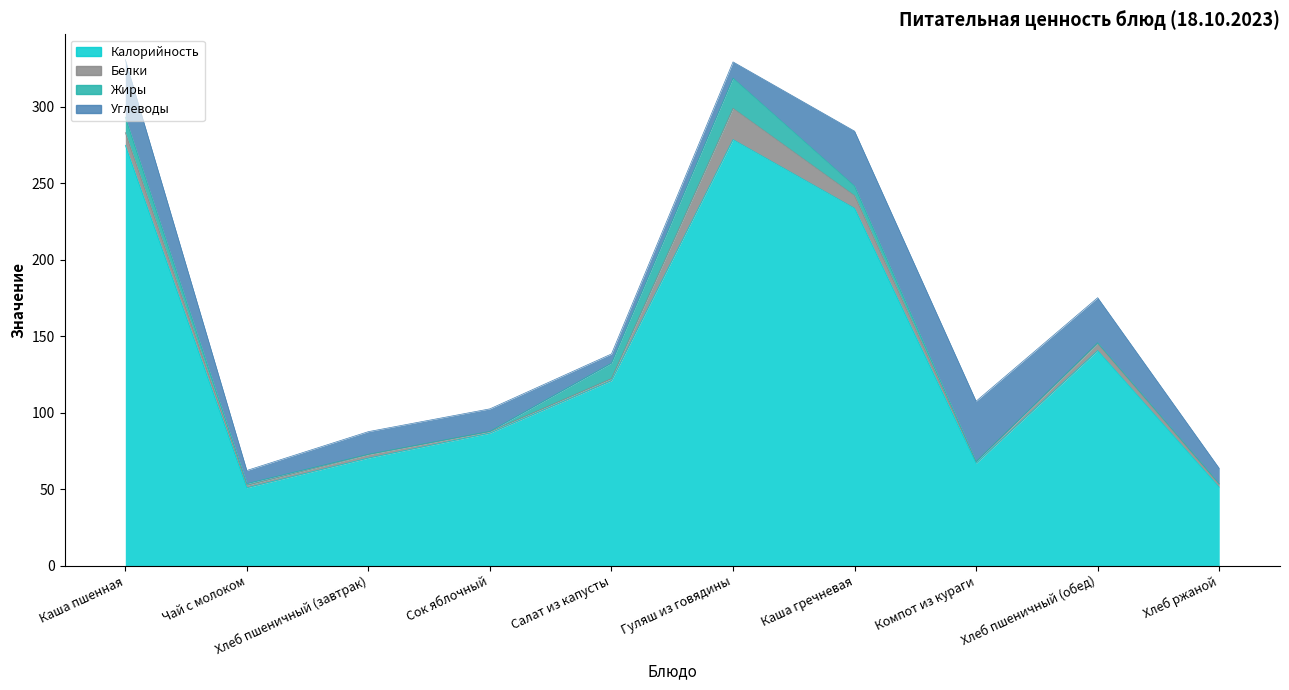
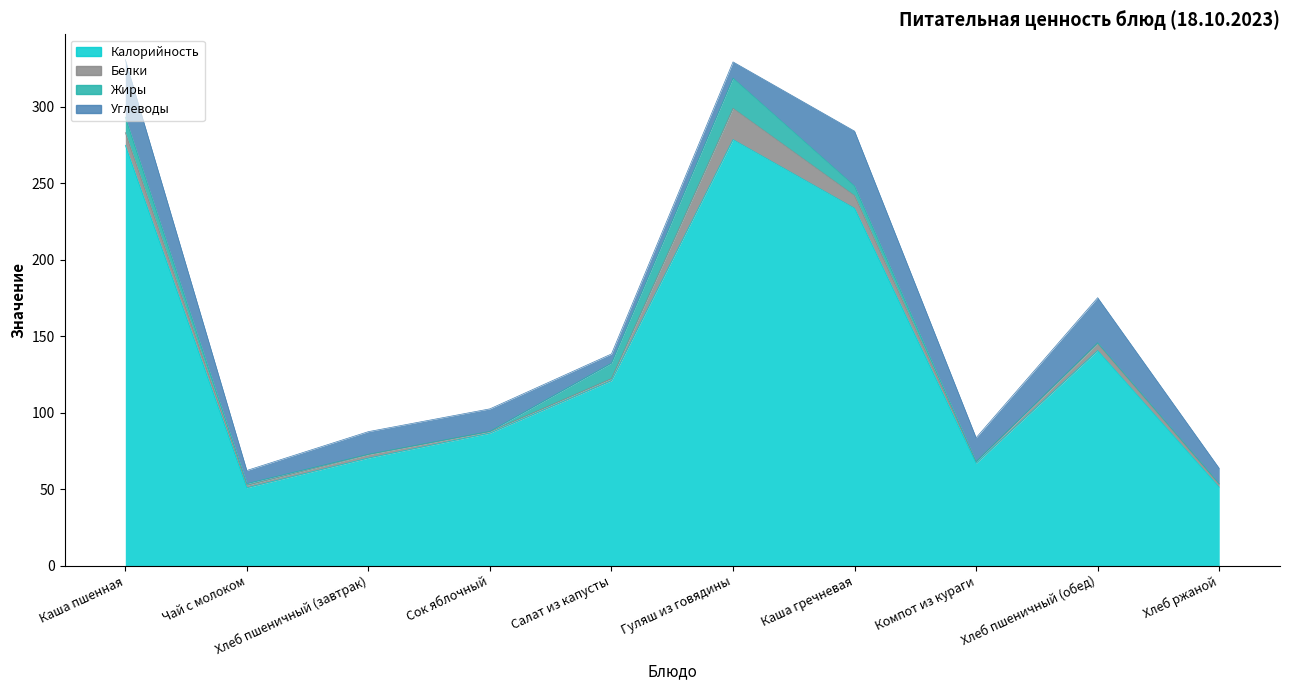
  {
    "Белки": {
      "Каша пшенная": 8,
      "Гуляш из говядины": 20,
      "Каша гречневая": 8
    },
    "Углеводы": {
      "Чай с молоком": 9,
      "Хлеб пшеничный (завтрак)": 15,
      "Сок яблочный": 15,
      "Салат из капусты": 6,
      "Гуляш из говядины": 11,
      "Каша гречневая": 36,
-     "Компот из кураги": 40,
+     "Компот из кураги": 16,
      "Хлеб пшеничный (обед)": 30,
      "Хлеб ржаной": 10
    }
  }
